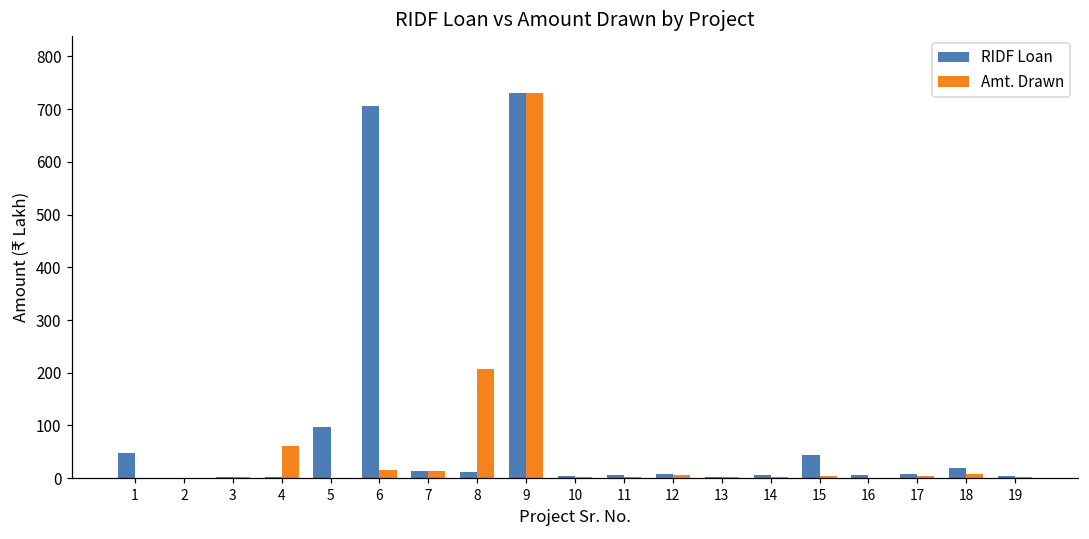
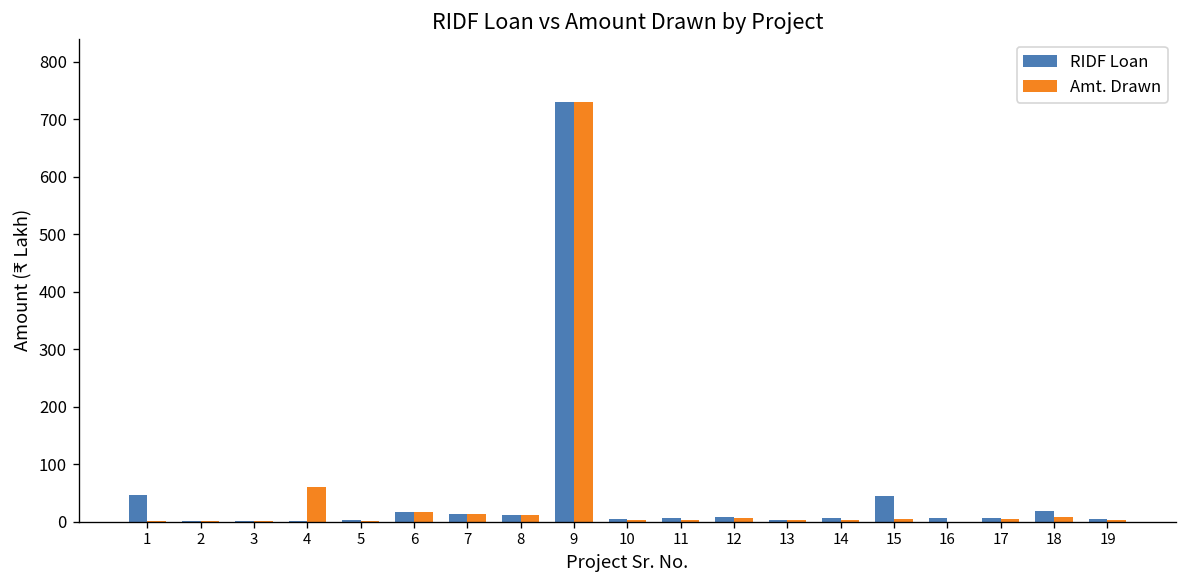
  {
    "RIDF Loan": {
      "1": 50,
-     "5": 100,
-     "6": 710,
+     "5": 0,
+     "6": 20,
      "7": 10,
      "8": 10,
      "9": 730,
      "11": 10,
      "12": 10,
      "14": 10,
      "15": 40,
      "16": 10,
      "17": 10,
      "18": 20
    },
    "Amt. Drawn": {
      "4": 60,
      "6": 20,
      "7": 10,
-     "8": 210,
+     "8": 10,
      "9": 730,
      "12": 10,
      "16": 0,
      "18": 10
    }
  }
